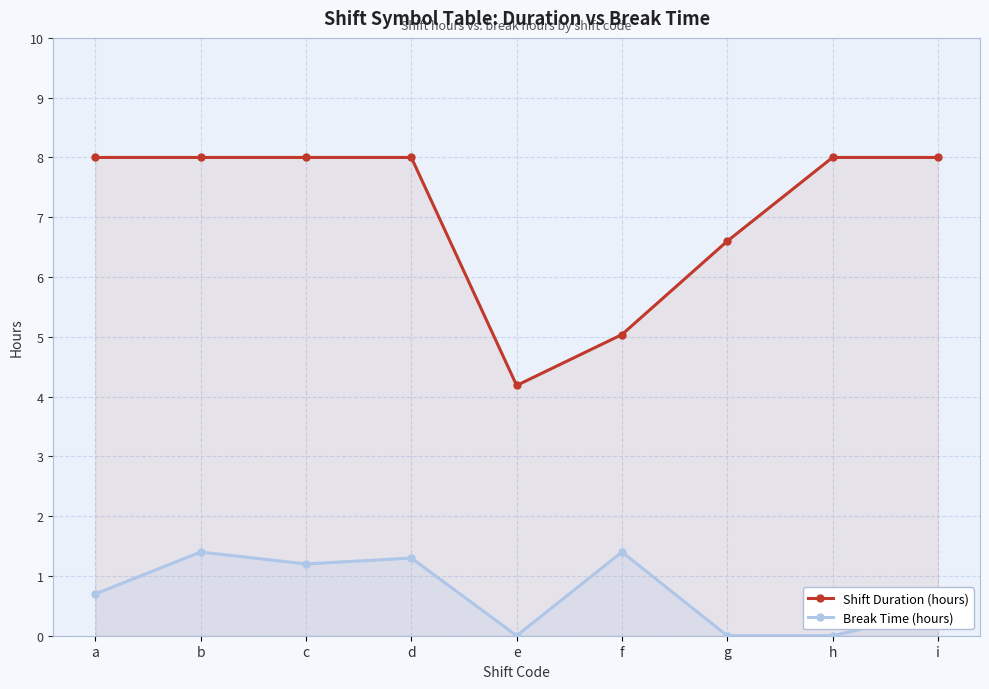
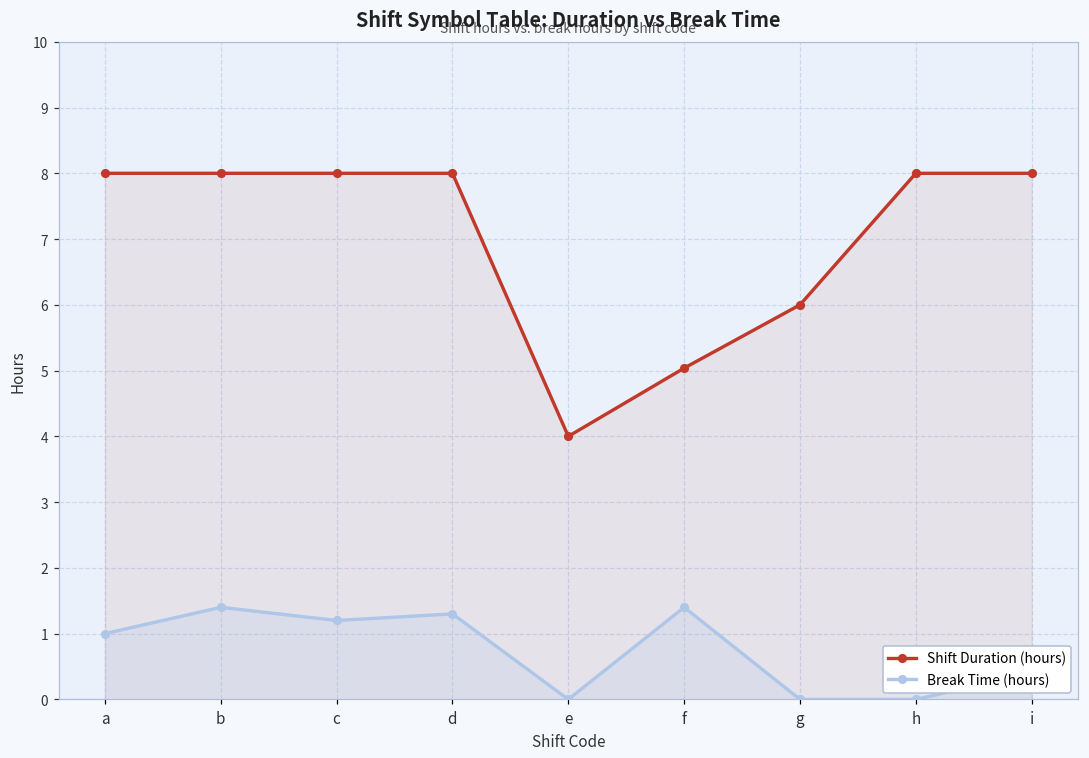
  {
    "Shift Duration (hours)": {
      "a": 8.0,
      "b": 8.0,
      "c": 8.0,
      "d": 8.0,
-     "e": 4.2,
+     "e": 4.0,
      "f": 5.0,
-     "g": 6.6,
+     "g": 6.0,
      "h": 8.0,
      "i": 8.0
    },
    "Break Time (hours)": {
-     "a": 0.7,
+     "a": 1.0,
      "b": 1.4,
      "c": 1.2,
      "d": 1.3,
      "e": 0.0,
      "f": 1.4,
      "g": 0.0,
      "h": 0.0
    }
  }
